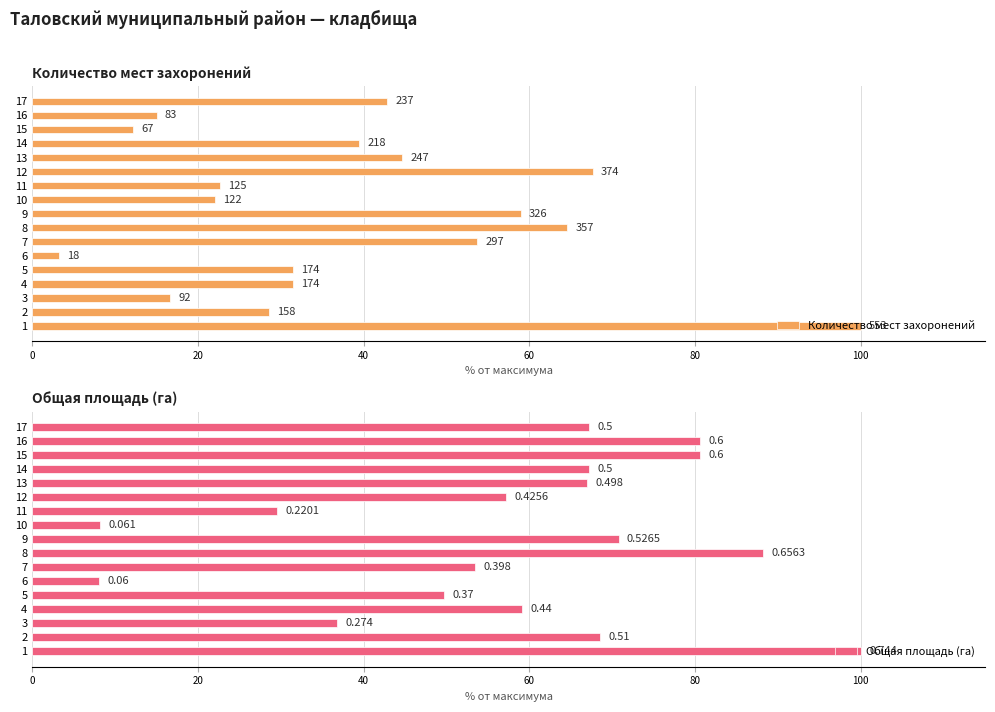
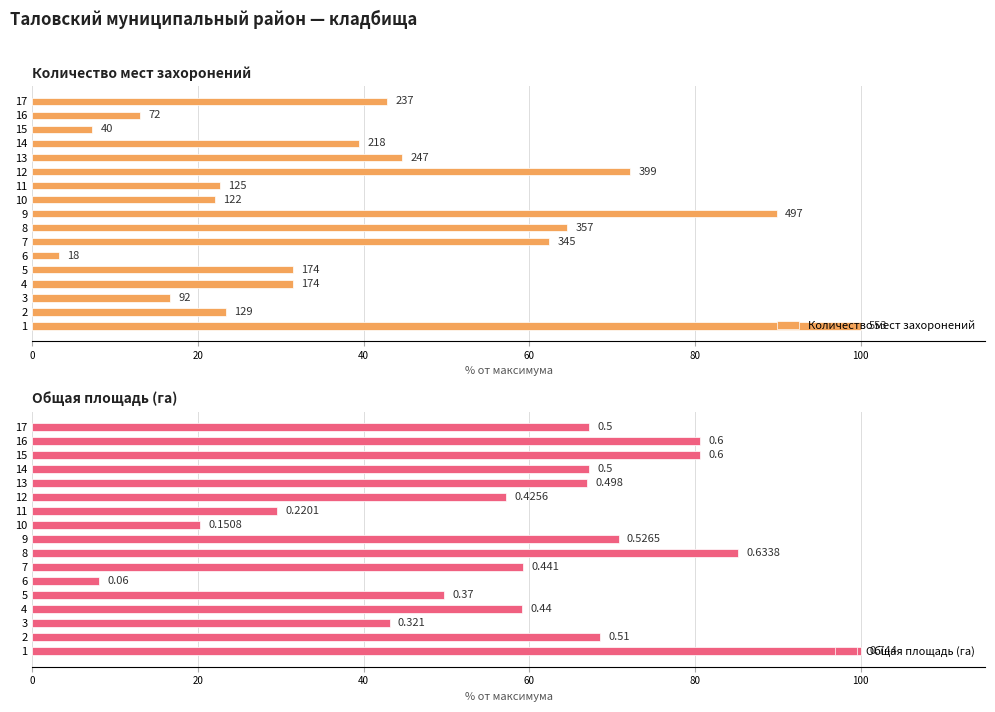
  {
    "Количество мест захоронений": {
-     "16": 83,
-     "15": 67,
-     "12": 374,
-     "9": 326,
-     "7": 297,
-     "2": 158
+     "16": 72,
+     "15": 40,
+     "12": 399,
+     "9": 497,
+     "7": 345,
+     "2": 129
    },
    "Общая площадь (га)": {
-     "10": 0.061,
-     "8": 0.6563,
-     "7": 0.398,
-     "3": 0.274
+     "10": 0.1508,
+     "8": 0.6338,
+     "7": 0.441,
+     "3": 0.321
    }
  }
